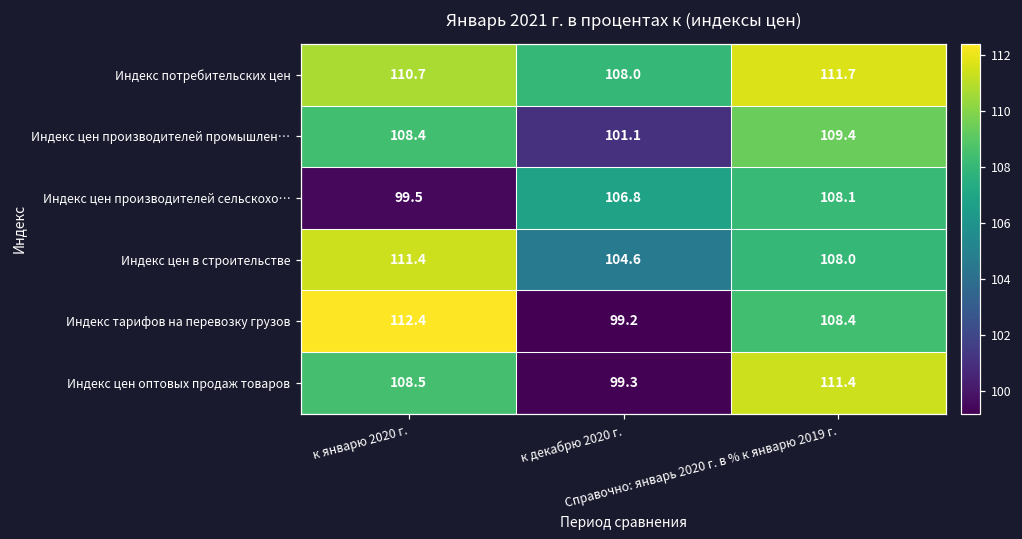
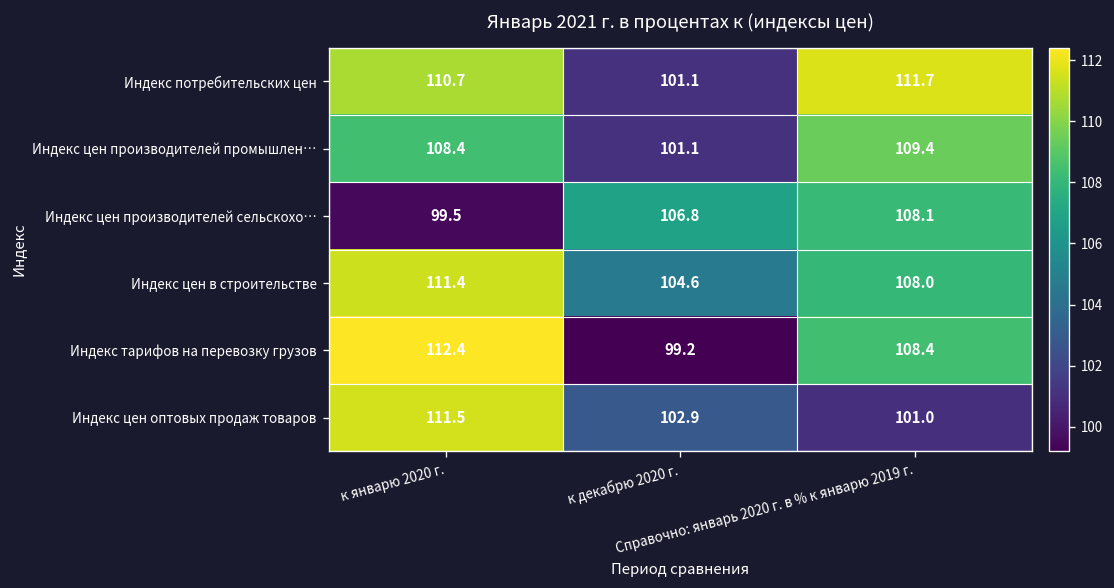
  {
    "Индекс потребительских цен": {
      "к январю 2020 г.": 110.7,
-     "к декабрю 2020 г.": 108.0,
+     "к декабрю 2020 г.": 101.1,
      "Справочно: январь 2020 г. в % к январю 2019 г.": 111.7
    },
    "Индекс цен производителей промышлен…": {
      "к январю 2020 г.": 108.4,
      "к декабрю 2020 г.": 101.1,
      "Справочно: январь 2020 г. в % к январю 2019 г.": 109.4
    },
    "Индекс цен производителей сельскохо…": {
      "к январю 2020 г.": 99.5,
      "к декабрю 2020 г.": 106.8,
      "Справочно: январь 2020 г. в % к январю 2019 г.": 108.1
    },
    "Индекс цен в строительстве": {
      "к январю 2020 г.": 111.4,
      "к декабрю 2020 г.": 104.6,
      "Справочно: январь 2020 г. в % к январю 2019 г.": 108.0
    },
    "Индекс тарифов на перевозку грузов": {
      "к январю 2020 г.": 112.4,
      "к декабрю 2020 г.": 99.2,
      "Справочно: январь 2020 г. в % к январю 2019 г.": 108.4
    },
    "Индекс цен оптовых продаж товаров": {
-     "к январю 2020 г.": 108.5,
-     "к декабрю 2020 г.": 99.3,
-     "Справочно: январь 2020 г. в % к январю 2019 г.": 111.4
+     "к январю 2020 г.": 111.5,
+     "к декабрю 2020 г.": 102.9,
+     "Справочно: январь 2020 г. в % к январю 2019 г.": 101.0
    }
  }
